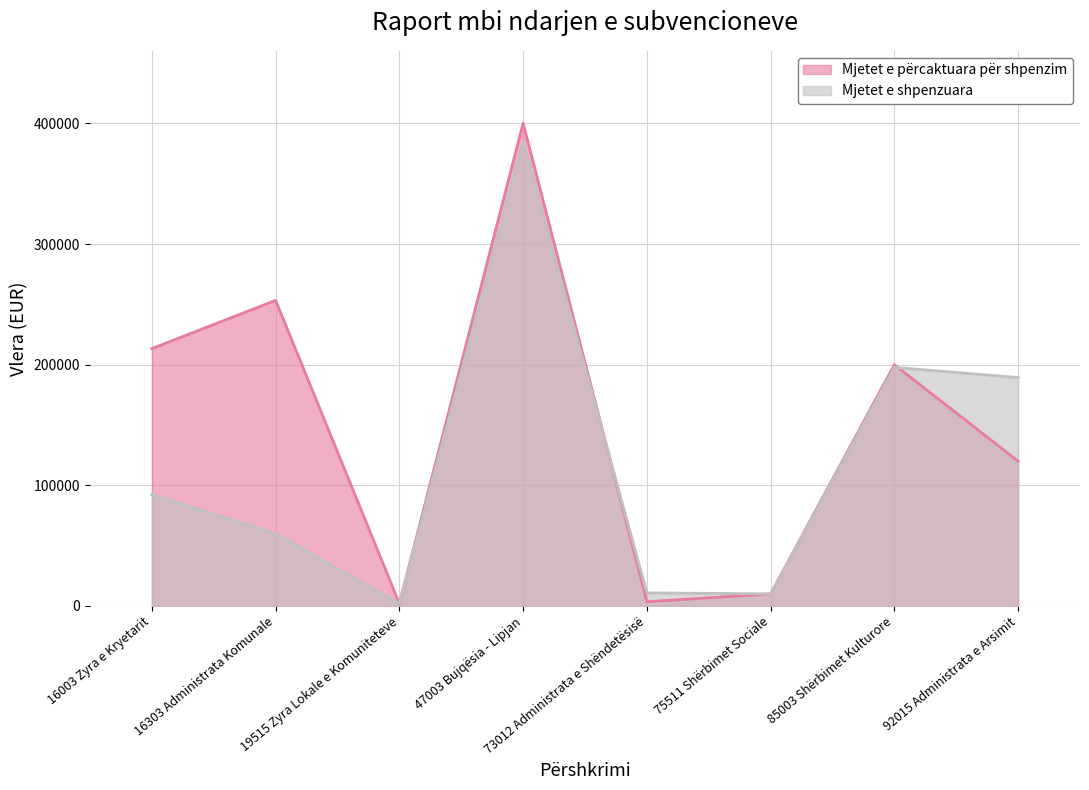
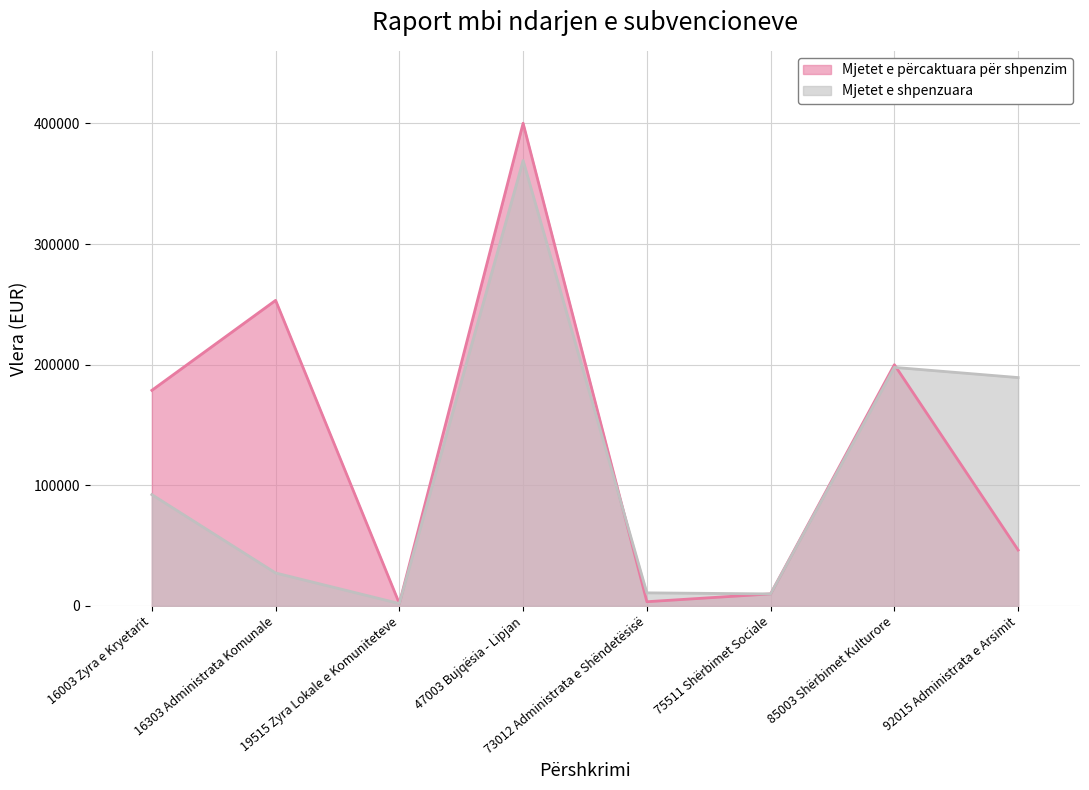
  {
    "Mjetet e përcaktuara për shpenzim": {
-     "16003 Zyra e Kryetarit": 213000,
+     "16003 Zyra e Kryetarit": 179000,
      "16303 Administrata Komunale": 253000,
      "47003 Bujqësia - Lipjan": 400000,
      "73012 Administrata e Shëndetësisë": 4000,
      "85003 Shërbimet Kulturore": 200000,
-     "92015 Administrata e Arsimit": 120000
+     "92015 Administrata e Arsimit": 46000
    },
    "Mjetet e shpenzuara": {
      "16003 Zyra e Kryetarit": 92000,
-     "16303 Administrata Komunale": 60000,
-     "47003 Bujqësia - Lipjan": 385000,
+     "16303 Administrata Komunale": 27000,
+     "47003 Bujqësia - Lipjan": 369000,
      "73012 Administrata e Shëndetësisë": 11000,
      "85003 Shërbimet Kulturore": 198000,
      "92015 Administrata e Arsimit": 189000
    }
  }
